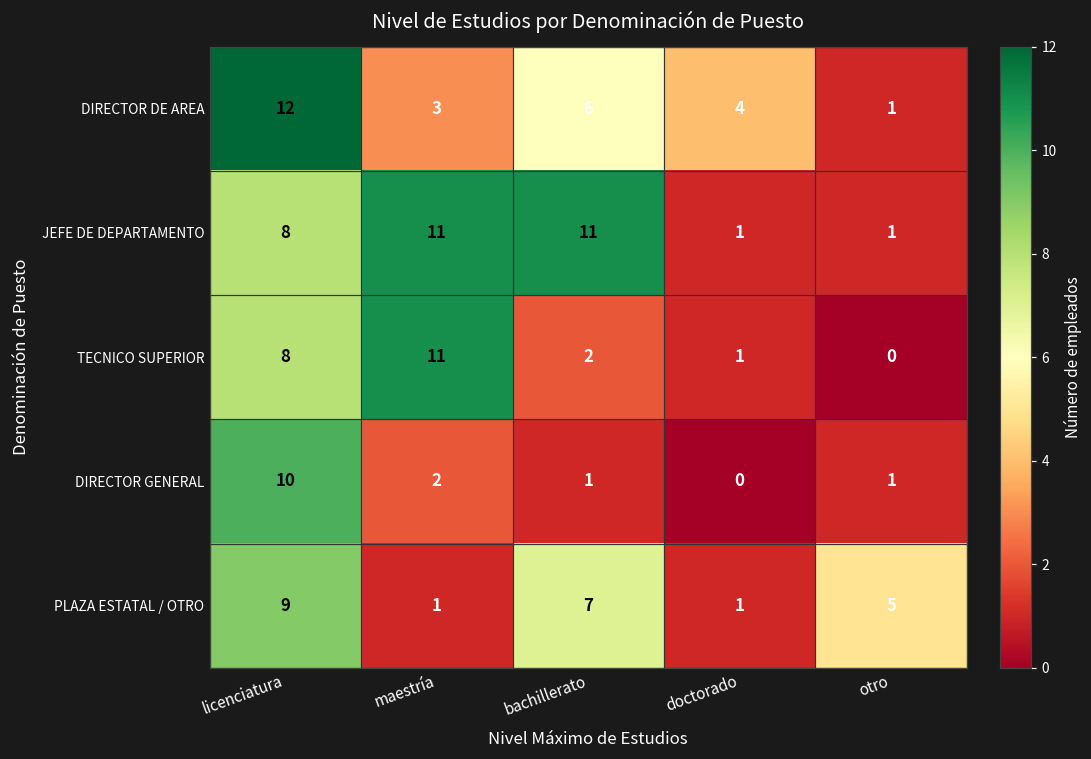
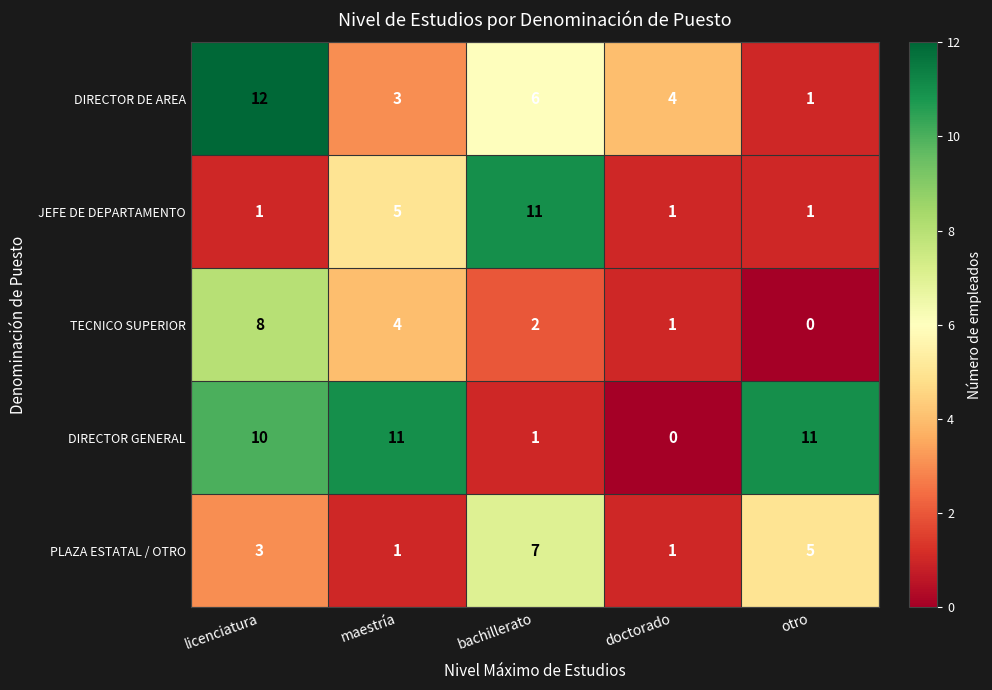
  {
    "DIRECTOR DE AREA": {
      "licenciatura": 12,
      "maestría": 3,
      "bachillerato": 6,
      "doctorado": 4,
      "otro": 1
    },
    "JEFE DE DEPARTAMENTO": {
-     "licenciatura": 8,
-     "maestría": 11,
+     "licenciatura": 1,
+     "maestría": 5,
      "bachillerato": 11,
      "doctorado": 1,
      "otro": 1
    },
    "TECNICO SUPERIOR": {
      "licenciatura": 8,
-     "maestría": 11,
+     "maestría": 4,
      "bachillerato": 2,
      "doctorado": 1,
      "otro": 0
    },
    "DIRECTOR GENERAL": {
      "licenciatura": 10,
-     "maestría": 2,
+     "maestría": 11,
      "bachillerato": 1,
      "doctorado": 0,
-     "otro": 1
+     "otro": 11
    },
    "PLAZA ESTATAL / OTRO": {
-     "licenciatura": 9,
+     "licenciatura": 3,
      "maestría": 1,
      "bachillerato": 7,
      "doctorado": 1,
      "otro": 5
    }
  }
